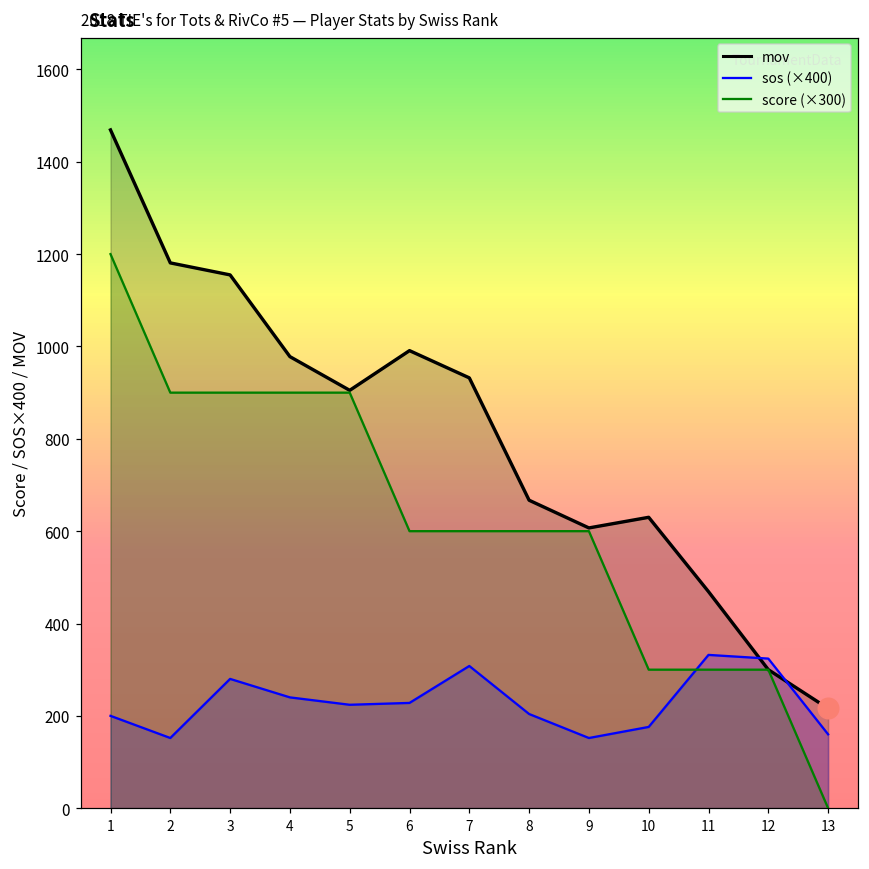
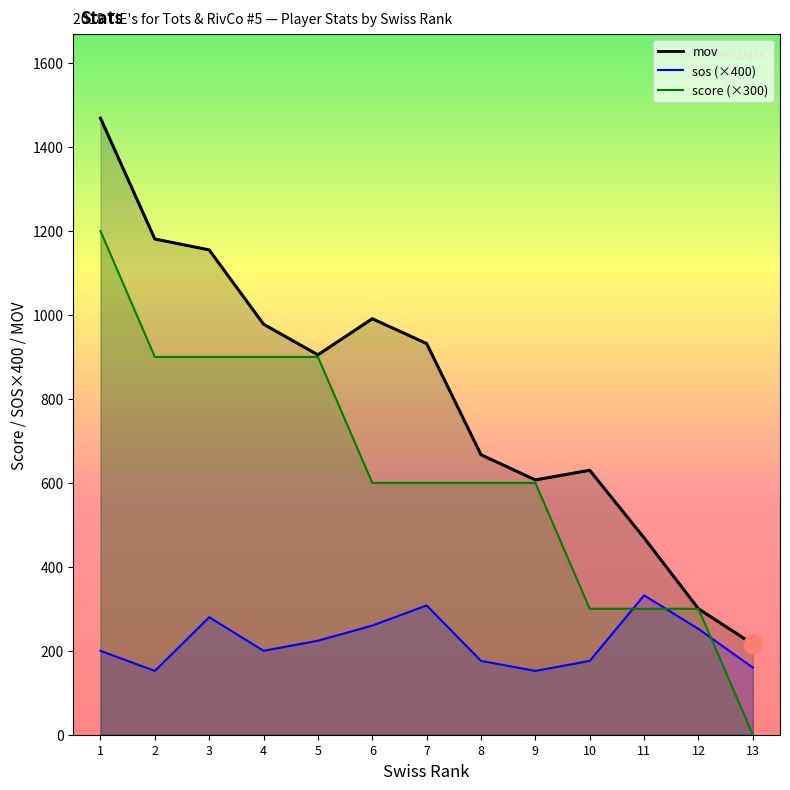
  {
    "sos (×400)": {
      "1": 200,
      "2": 150,
      "3": 280,
-     "4": 240,
+     "4": 200,
      "5": 220,
-     "6": 230,
+     "6": 260,
      "7": 310,
-     "8": 200,
+     "8": 180,
      "9": 150,
      "10": 180,
      "11": 330,
-     "12": 320,
+     "12": 250,
      "13": 160
    }
  }
